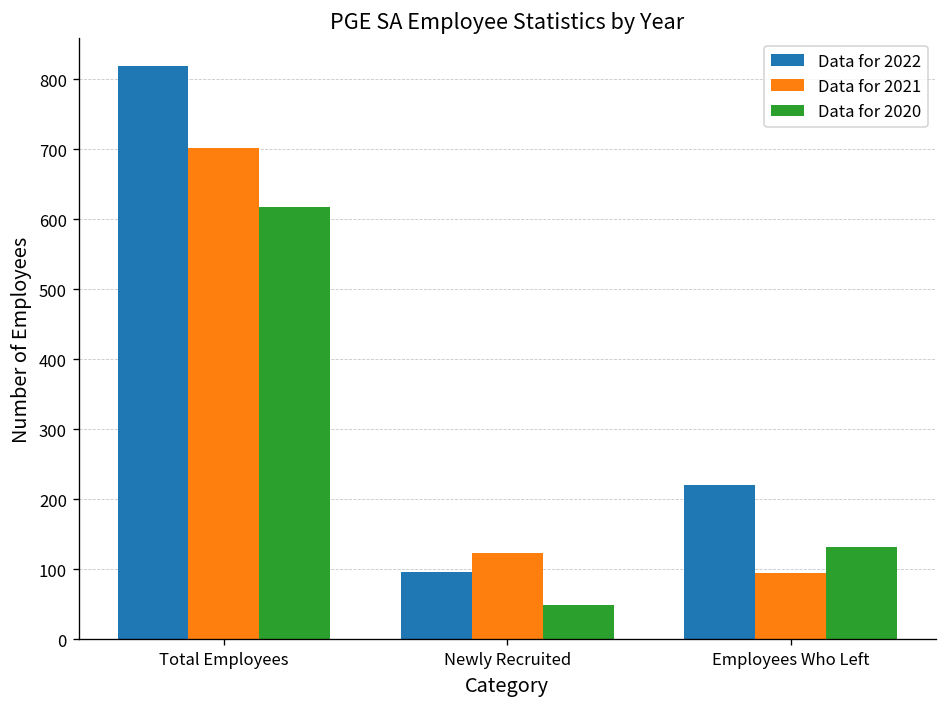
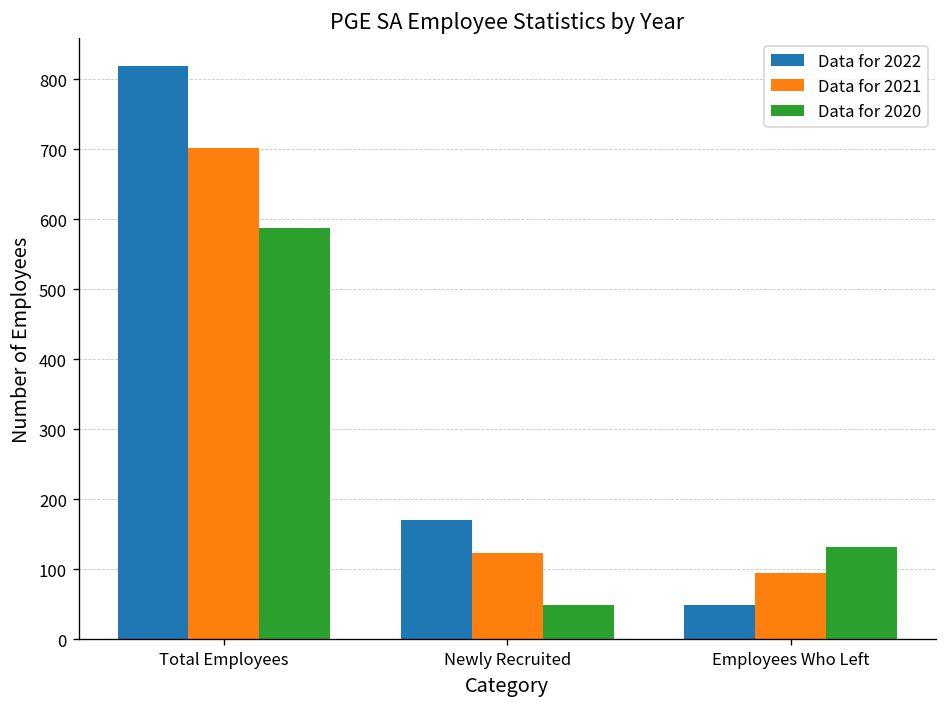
  {
    "Data for 2022": {
      "Total Employees": 820,
-     "Newly Recruited": 100,
-     "Employees Who Left": 220
+     "Newly Recruited": 170,
+     "Employees Who Left": 50
    },
    "Data for 2021": {
      "Total Employees": 700,
      "Newly Recruited": 120,
      "Employees Who Left": 100
    },
    "Data for 2020": {
-     "Total Employees": 620,
+     "Total Employees": 590,
      "Newly Recruited": 50,
      "Employees Who Left": 130
    }
  }
